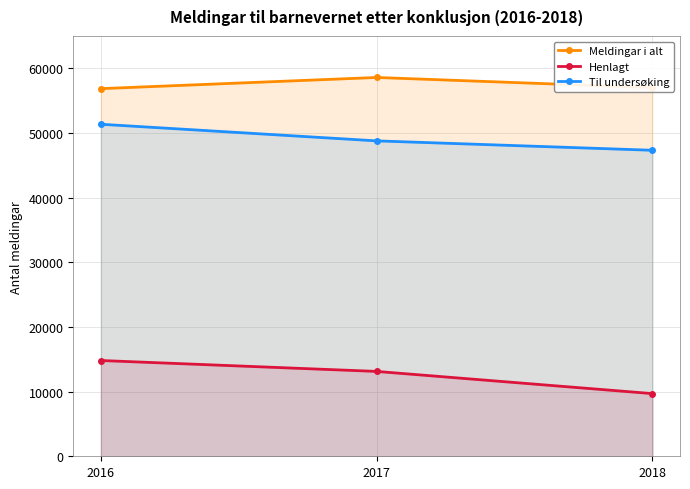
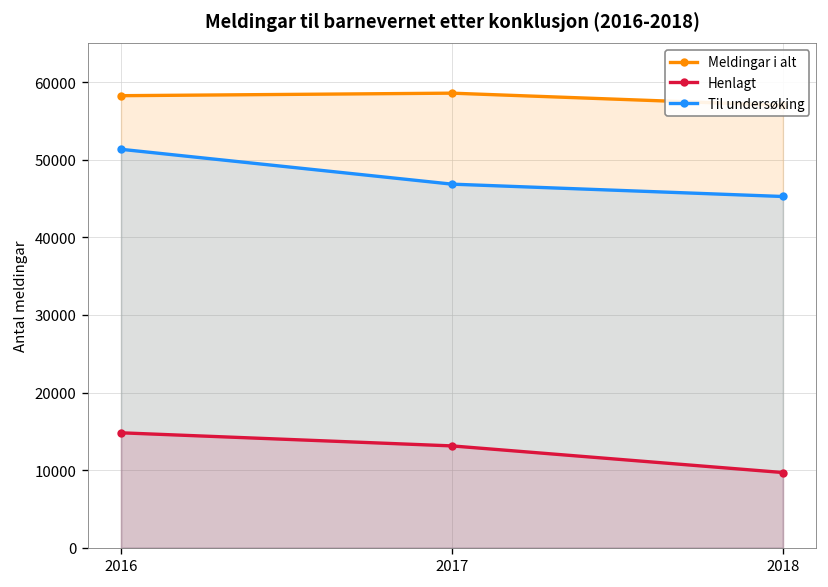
  {
    "Meldingar i alt": {
-     "2016": 57000,
+     "2016": 58000,
      "2017": 59000
    },
    "Henlagt": {
      "2016": 15000,
      "2017": 13000,
      "2018": 10000
    },
    "Til undersøking": {
      "2016": 51000,
-     "2017": 49000,
-     "2018": 47000
+     "2017": 47000,
+     "2018": 45000
    }
  }
